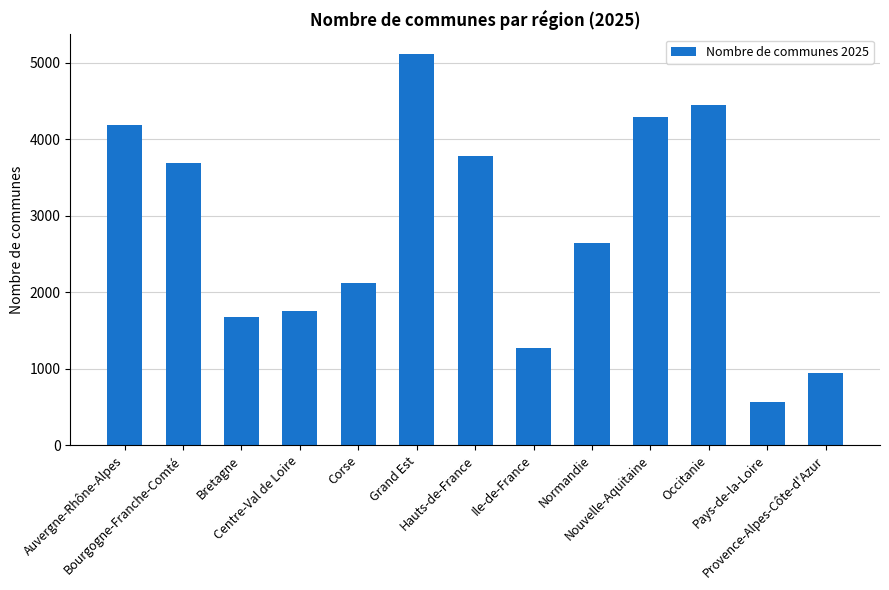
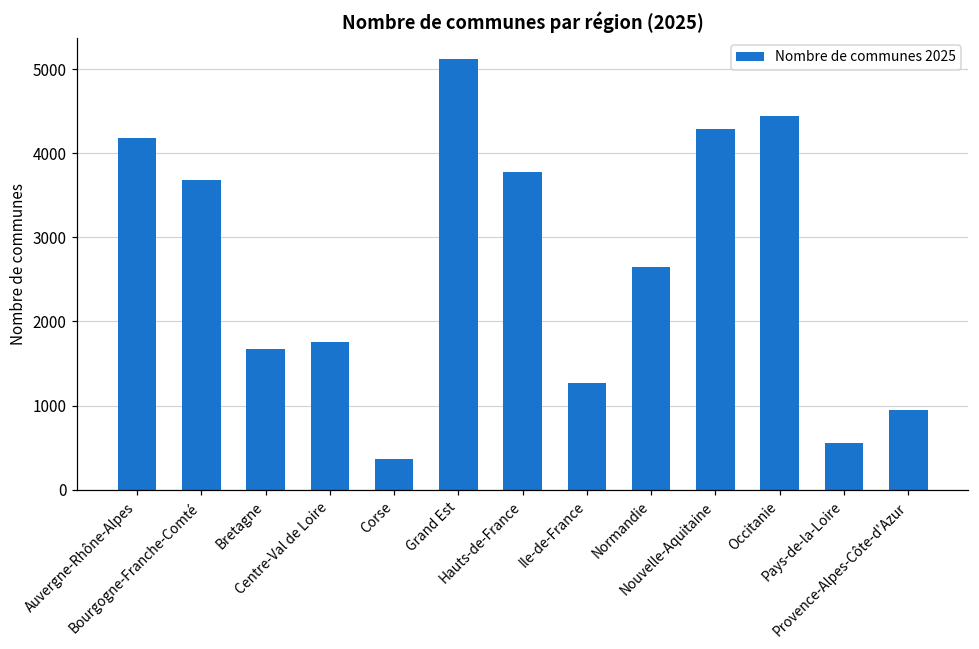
  {
    "Auvergne-Rhône-Alpes": 4200,
    "Bourgogne-Franche-Comté": 3700,
    "Bretagne": 1700,
    "Centre-Val de Loire": 1800,
-   "Corse": 2100,
+   "Corse": 400,
    "Grand Est": 5100,
    "Hauts-de-France": 3800,
    "Ile-de-France": 1300,
    "Normandie": 2600,
    "Nouvelle-Aquitaine": 4300,
    "Occitanie": 4400,
    "Pays-de-la-Loire": 600,
    "Provence-Alpes-Côte-d'Azur": 900
  }
